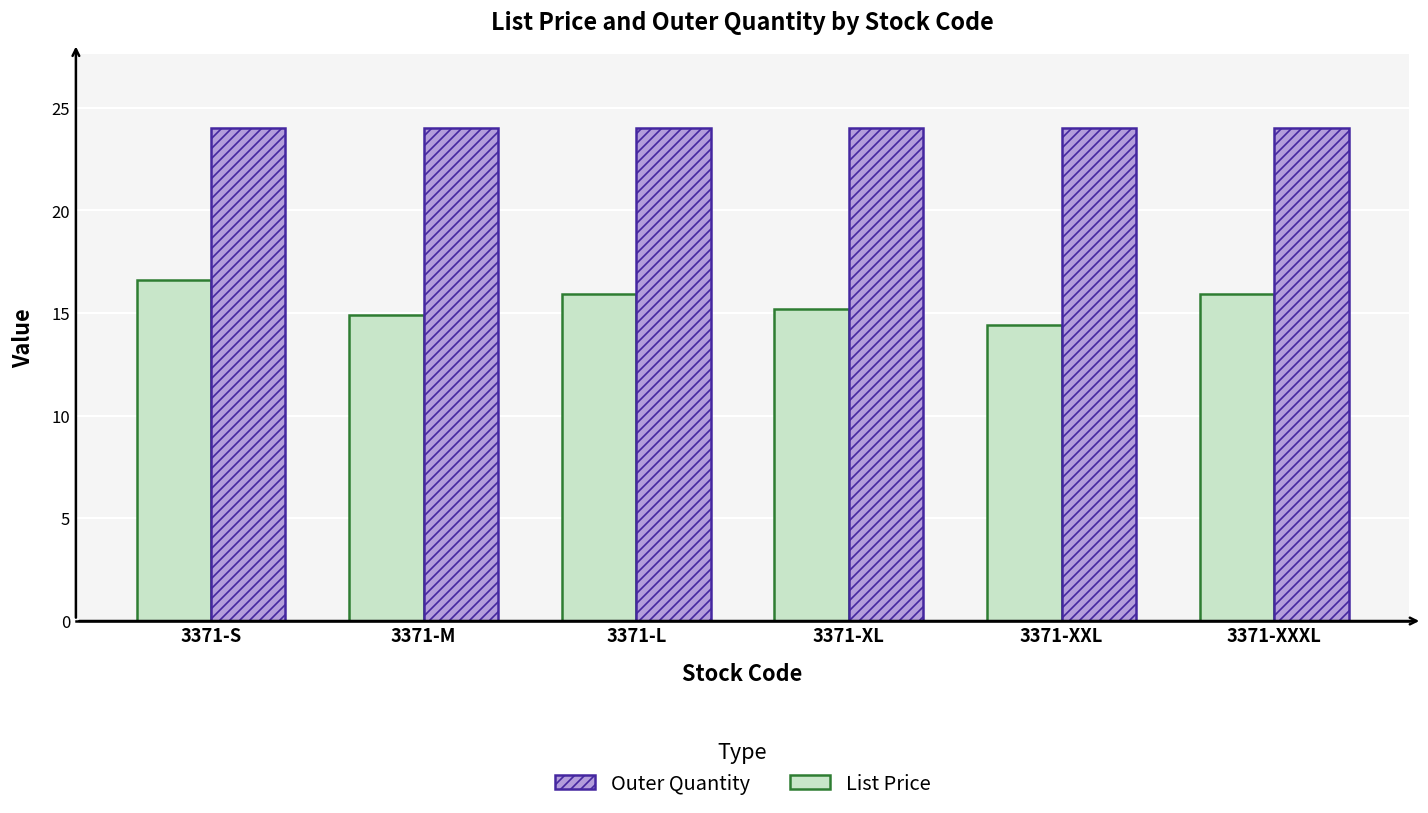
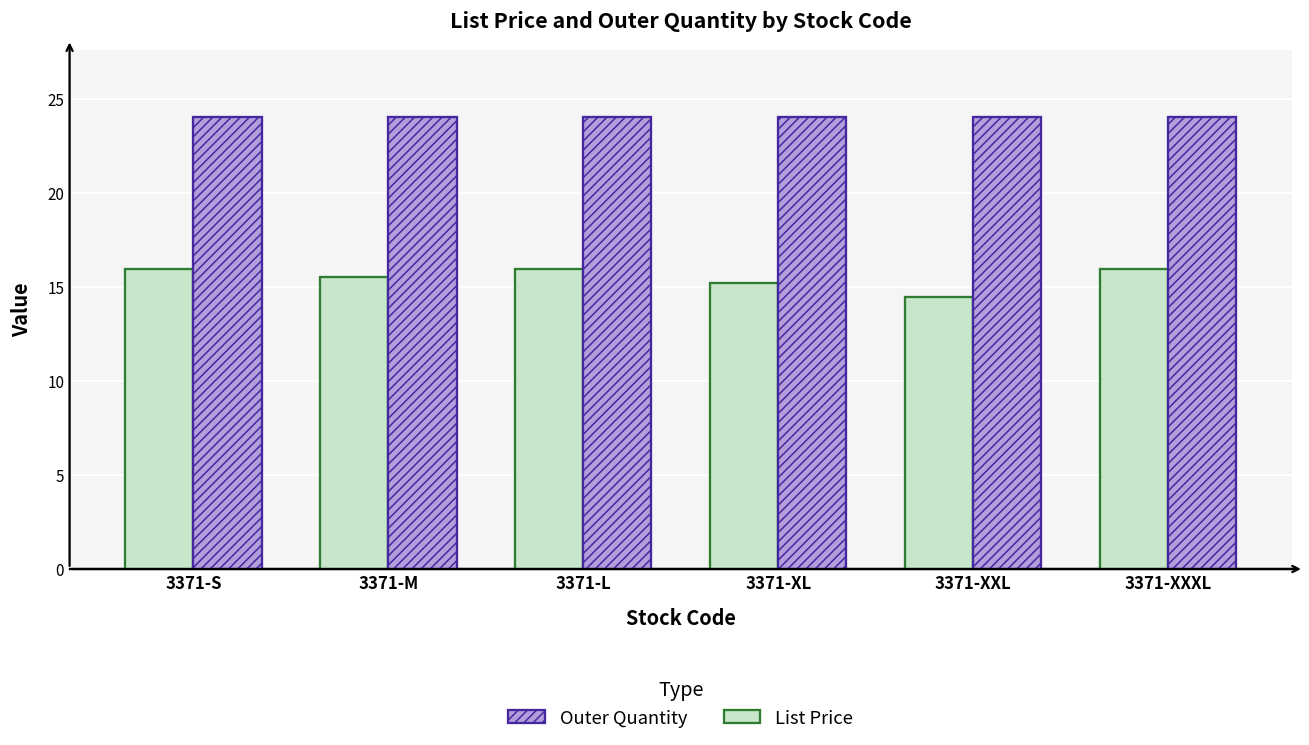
  {
    "List Price": {
-     "3371-S": 16.6,
-     "3371-M": 14.9,
+     "3371-S": 16.0,
+     "3371-M": 15.5,
      "3371-L": 16.0,
      "3371-XL": 15.2,
      "3371-XXL": 14.4,
      "3371-XXXL": 16.0
    },
    "Outer Quantity": {
      "3371-S": 24.0,
      "3371-M": 24.0,
      "3371-L": 24.0,
      "3371-XL": 24.0,
      "3371-XXL": 24.0,
      "3371-XXXL": 24.0
    }
  }
